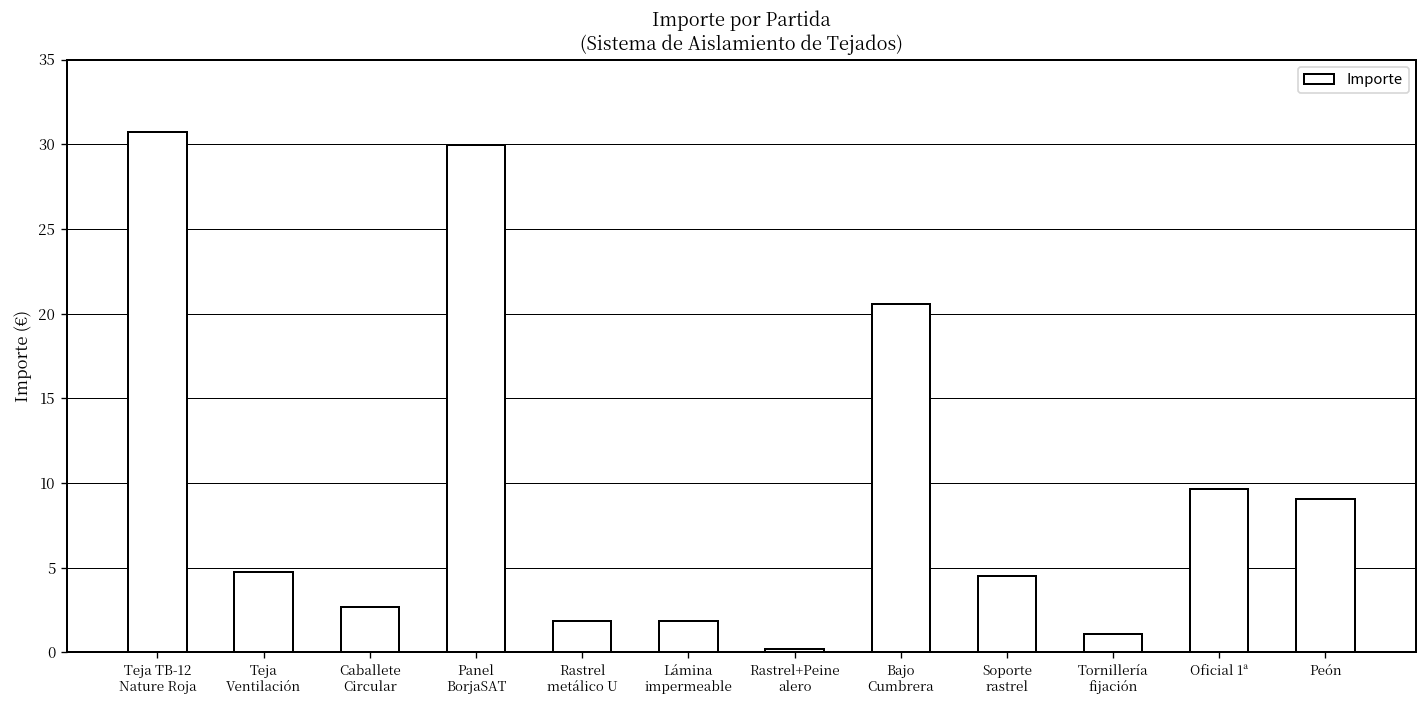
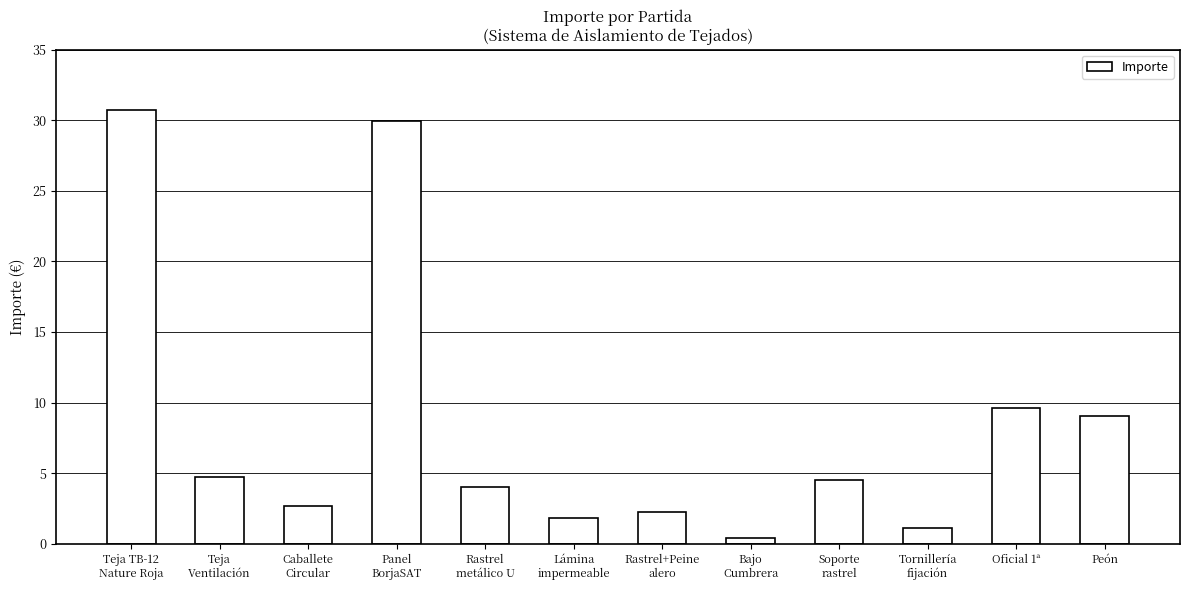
  {
    "Teja TB-12 Nature Roja": 30.7,
    "Teja Ventilación": 4.7,
    "Caballete Circular": 2.7,
    "Panel BorjaSAT": 30.0,
-   "Rastrel metálico U": 1.9,
+   "Rastrel metálico U": 4.0,
    "Lámina impermeable": 1.9,
-   "Rastrel+Peine alero": 0.2,
-   "Bajo Cumbrera": 20.6,
+   "Rastrel+Peine alero": 2.3,
+   "Bajo Cumbrera": 0.4,
    "Soporte rastrel": 4.5,
    "Tornillería fijación": 1.1,
    "Oficial 1ª": 9.6,
    "Peón": 9.0
  }
